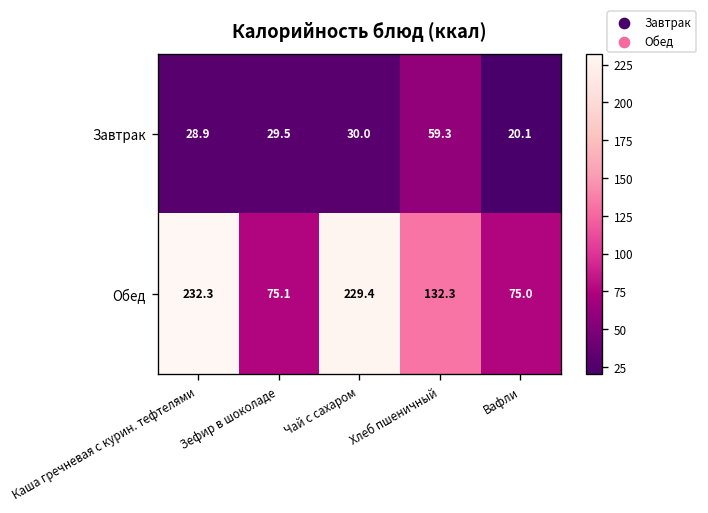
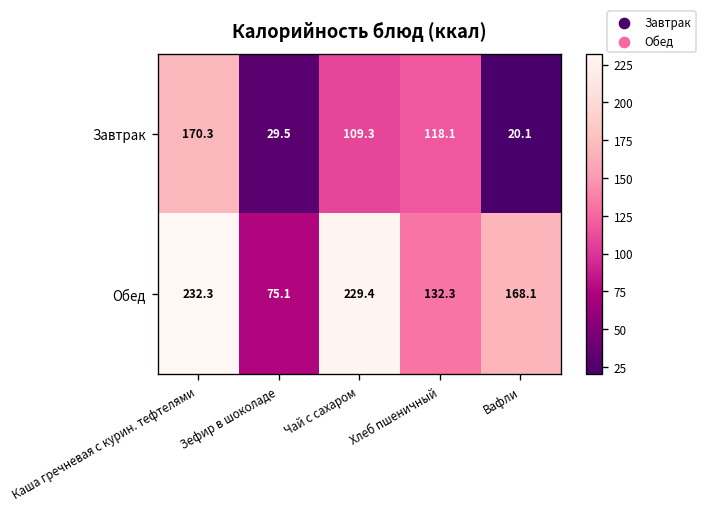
  {
    "Завтрак": {
-     "Каша гречневая с курин. тефтелями": 28.9,
+     "Каша гречневая с курин. тефтелями": 170.3,
      "Зефир в шоколаде": 29.5,
-     "Чай с сахаром": 30.0,
-     "Хлеб пшеничный": 59.3,
+     "Чай с сахаром": 109.3,
+     "Хлеб пшеничный": 118.1,
      "Вафли": 20.1
    },
    "Обед": {
      "Каша гречневая с курин. тефтелями": 232.3,
      "Зефир в шоколаде": 75.1,
      "Чай с сахаром": 229.4,
      "Хлеб пшеничный": 132.3,
-     "Вафли": 75.0
+     "Вафли": 168.1
    }
  }
